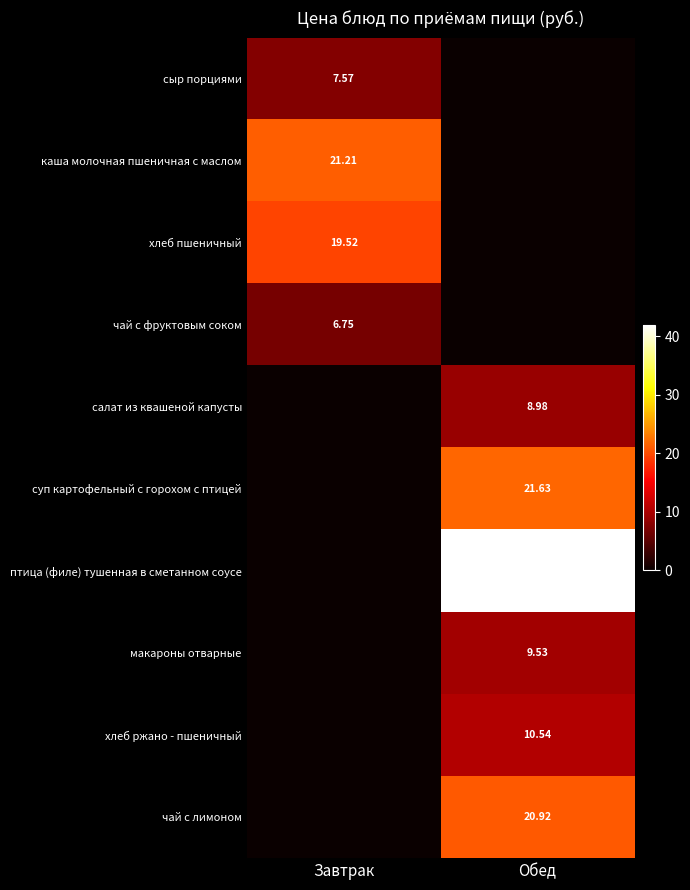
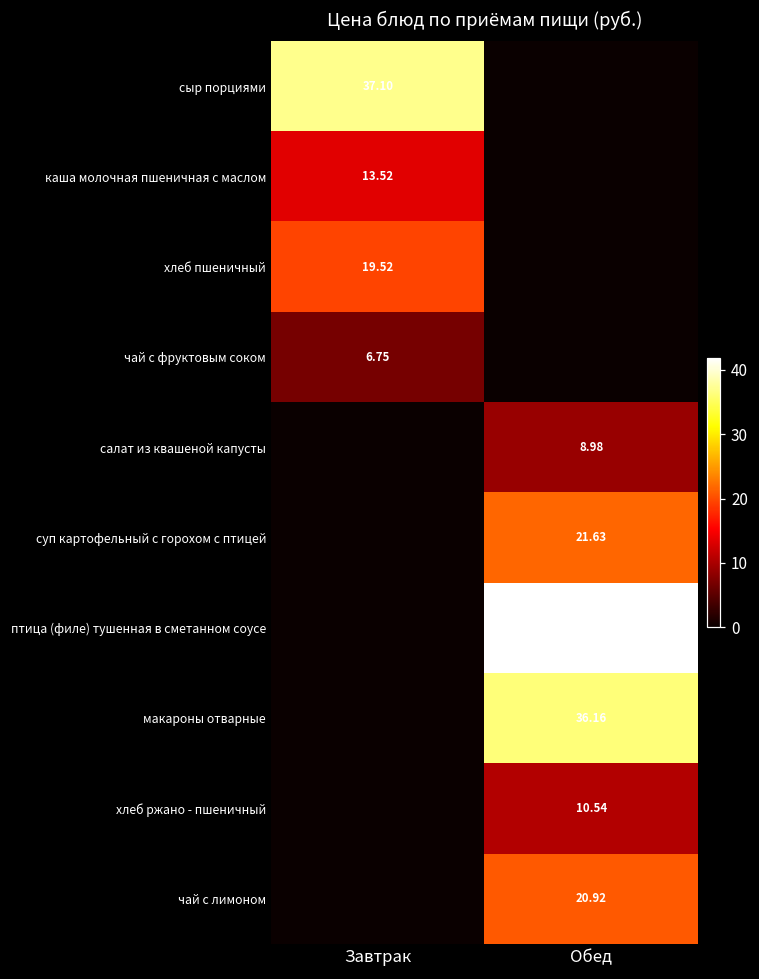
  {
    "сыр порциями": {
-     "Завтрак": 7.57
+     "Завтрак": 37.10
    },
    "каша молочная пшеничная с маслом": {
-     "Завтрак": 21.21
+     "Завтрак": 13.52
    },
    "хлеб пшеничный": {
      "Завтрак": 19.52
    },
    "чай с фруктовым соком": {
      "Завтрак": 6.75
    },
    "салат из квашеной капусты": {
      "Обед": 8.98
    },
    "суп картофельный с горохом с птицей": {
      "Обед": 21.63
    },
    "макароны отварные": {
-     "Обед": 9.53
+     "Обед": 36.16
    },
    "хлеб ржано - пшеничный": {
      "Обед": 10.54
    },
    "чай с лимоном": {
      "Обед": 20.92
    }
  }
